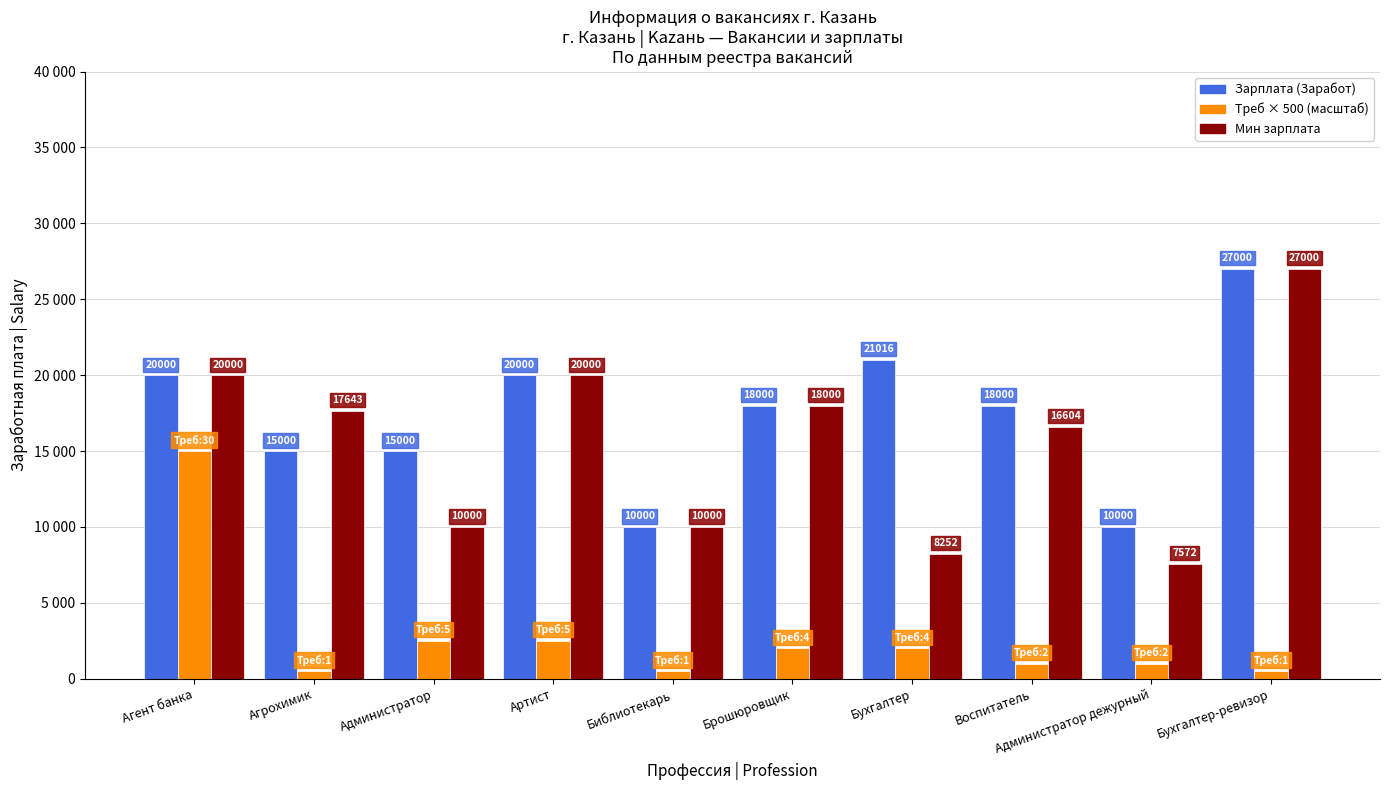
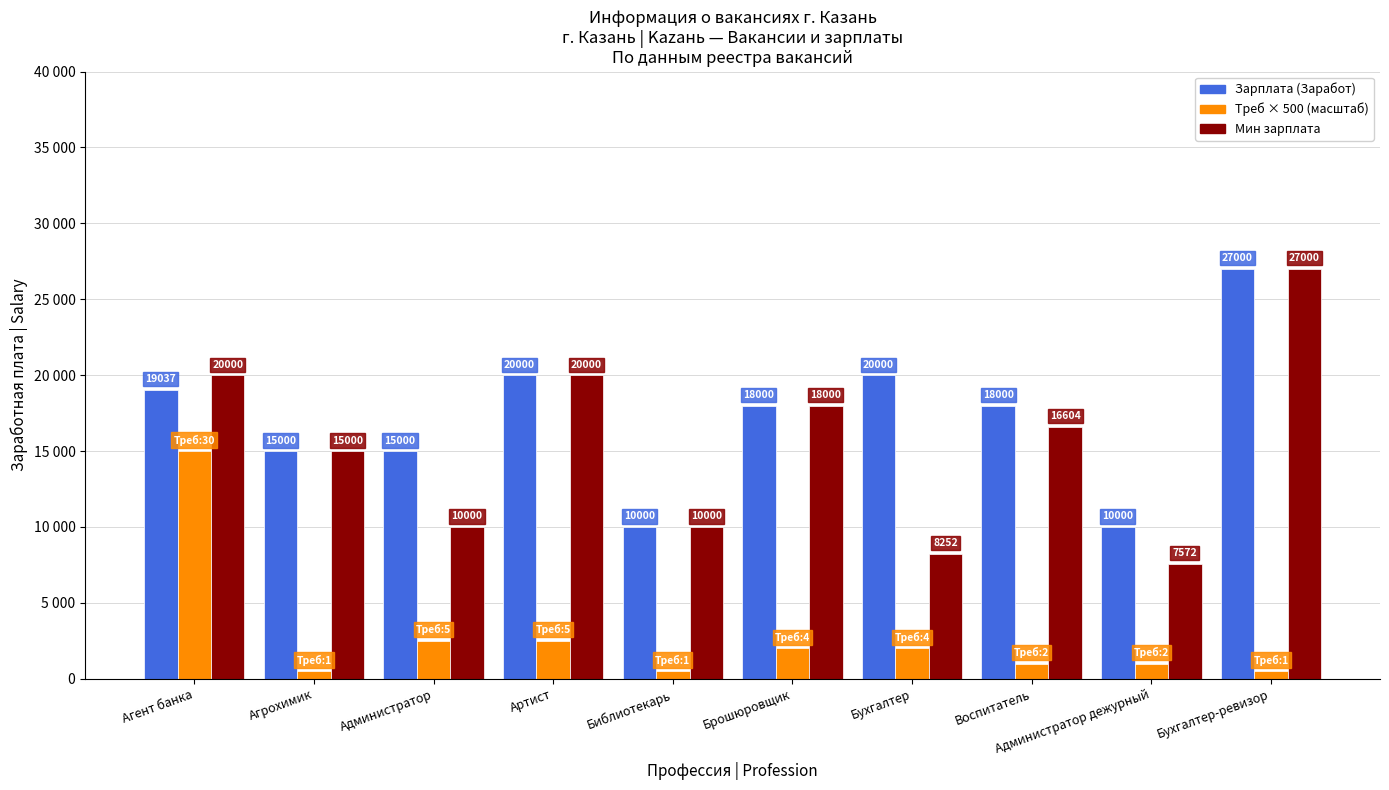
  {
    "Зарплата (Заработ)": {
-     "Агент банка": 20000,
-     "Бухгалтер": 21016
+     "Агент банка": 19037,
+     "Бухгалтер": 20000
    },
    "Мин зарплата": {
-     "Агрохимик": 17643
+     "Агрохимик": 15000
    }
  }
